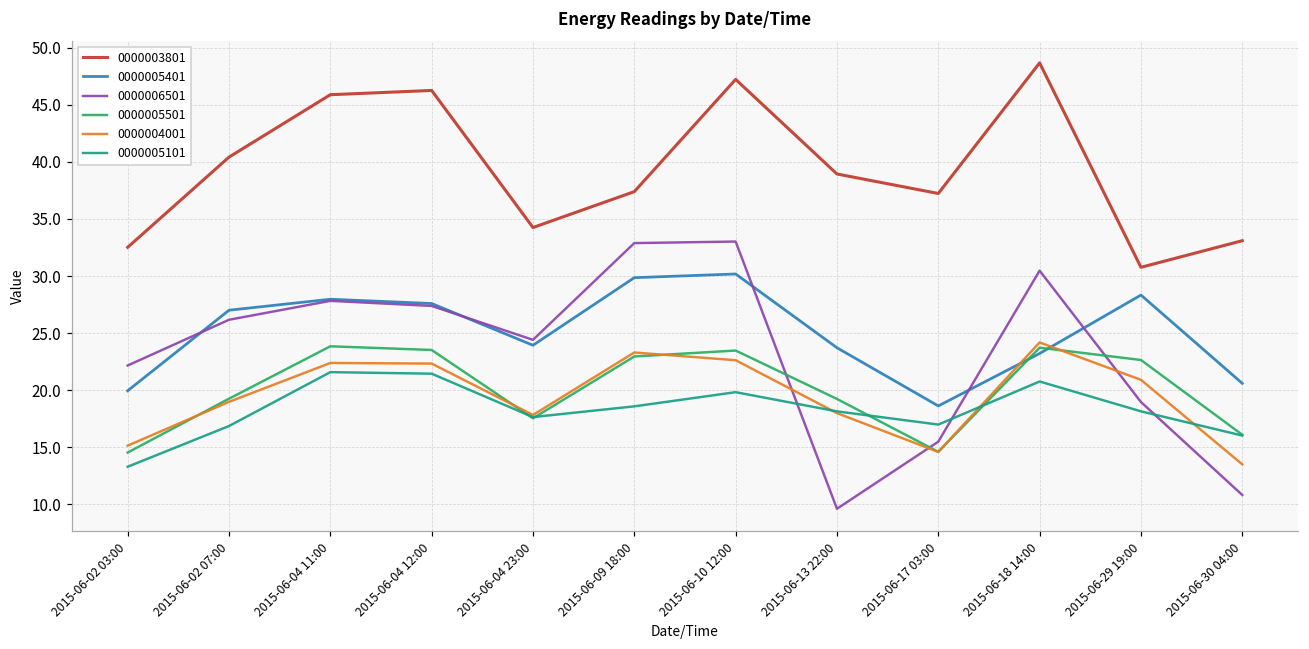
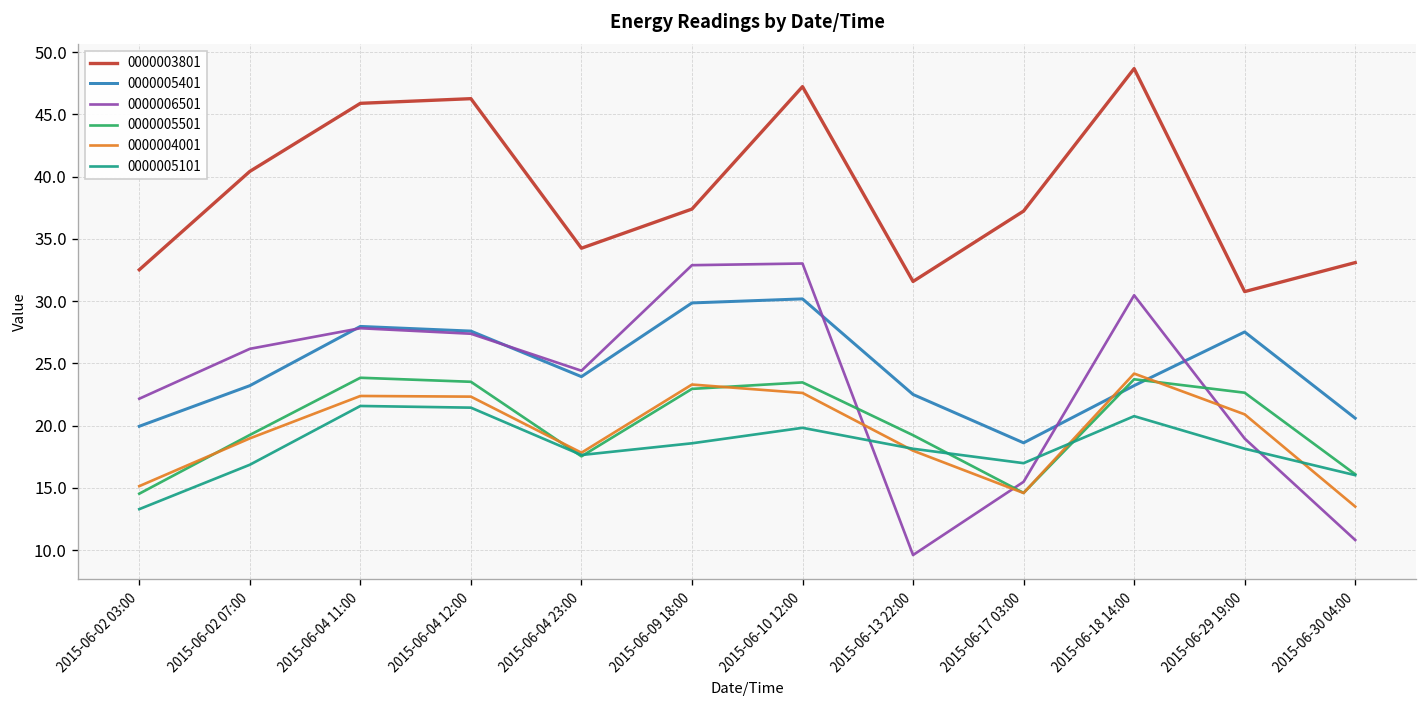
  {
    "0000003801": {
      "2015-06-02 03:00": 32.5,
      "2015-06-02 07:00": 40.4,
      "2015-06-04 11:00": 45.9,
      "2015-06-04 12:00": 46.3,
      "2015-06-04 23:00": 34.3,
      "2015-06-09 18:00": 37.4,
      "2015-06-10 12:00": 47.2,
-     "2015-06-13 22:00": 38.9,
+     "2015-06-13 22:00": 31.6,
      "2015-06-17 03:00": 37.2,
      "2015-06-18 14:00": 48.7,
      "2015-06-29 19:00": 30.8,
      "2015-06-30 04:00": 33.1
    },
    "0000005401": {
      "2015-06-02 03:00": 19.9,
-     "2015-06-02 07:00": 27.0,
+     "2015-06-02 07:00": 23.2,
      "2015-06-04 23:00": 23.9,
      "2015-06-09 18:00": 29.9,
      "2015-06-10 12:00": 30.2,
-     "2015-06-13 22:00": 23.7,
+     "2015-06-13 22:00": 22.5,
      "2015-06-17 03:00": 18.6,
      "2015-06-18 14:00": 23.2,
-     "2015-06-29 19:00": 28.3,
+     "2015-06-29 19:00": 27.5,
      "2015-06-30 04:00": 20.6
    },
    "0000006501": {
      "2015-06-02 03:00": 22.2,
      "2015-06-02 07:00": 26.2,
      "2015-06-04 23:00": 24.4,
      "2015-06-09 18:00": 32.9,
      "2015-06-10 12:00": 33.0,
      "2015-06-13 22:00": 9.6,
      "2015-06-17 03:00": 15.5,
      "2015-06-18 14:00": 30.5,
      "2015-06-29 19:00": 19.0,
      "2015-06-30 04:00": 10.8
    },
    "0000004001": {
      "2015-06-02 03:00": 15.1,
      "2015-06-02 07:00": 19.0,
      "2015-06-04 11:00": 22.4,
      "2015-06-04 12:00": 22.3,
      "2015-06-09 18:00": 23.3,
      "2015-06-10 12:00": 22.6,
      "2015-06-18 14:00": 24.2,
      "2015-06-29 19:00": 20.9,
      "2015-06-30 04:00": 13.5
    }
  }
